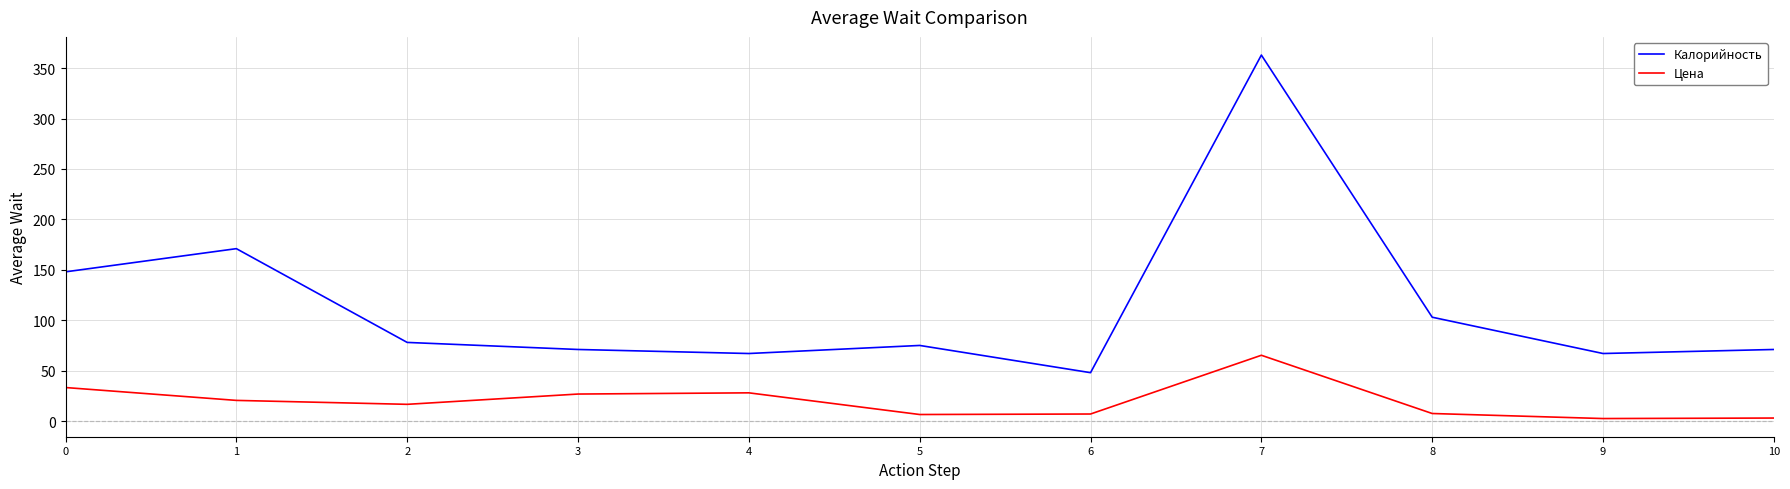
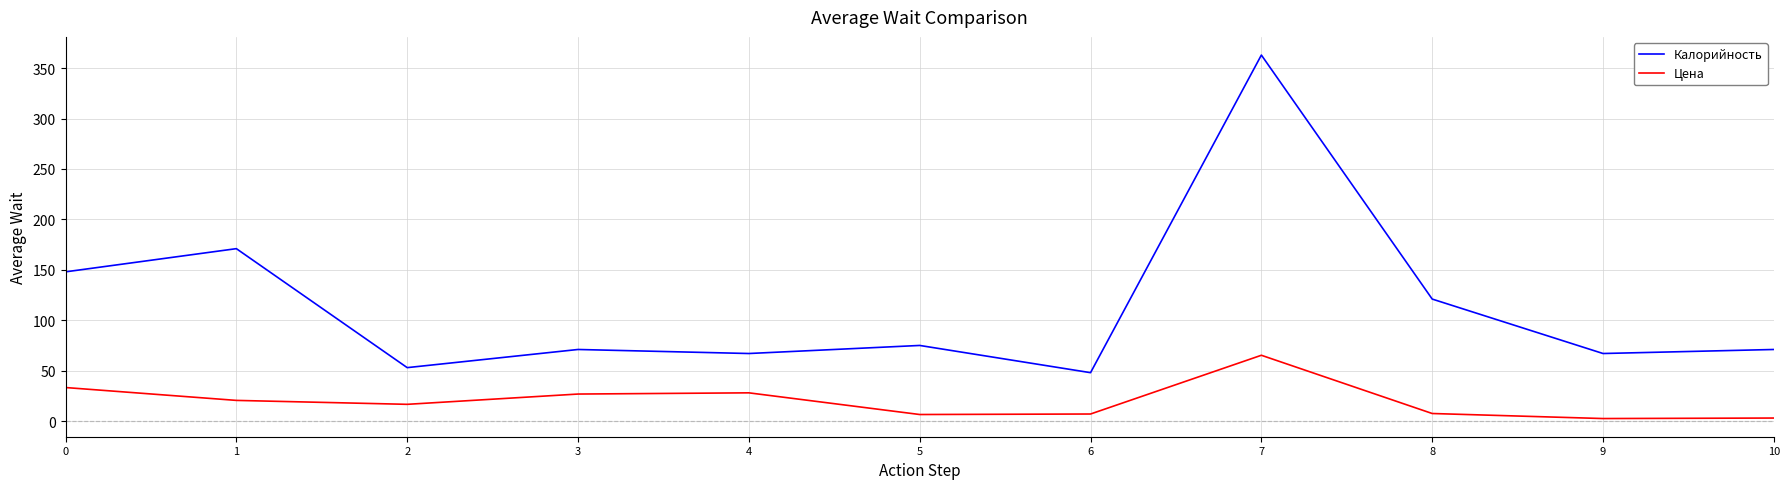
  {
    "Калорийность": {
      "0": 148,
      "1": 171,
-     "2": 78,
+     "2": 53,
      "3": 71,
      "4": 67,
      "5": 75,
      "6": 48,
      "7": 363,
-     "8": 103,
+     "8": 121,
      "9": 67,
      "10": 71
    },
    "Цена": {
      "0": 33,
      "1": 21,
      "2": 17,
      "3": 27,
      "4": 28,
      "5": 7,
      "6": 7,
      "7": 65,
      "8": 8,
      "9": 3,
      "10": 3
    }
  }
